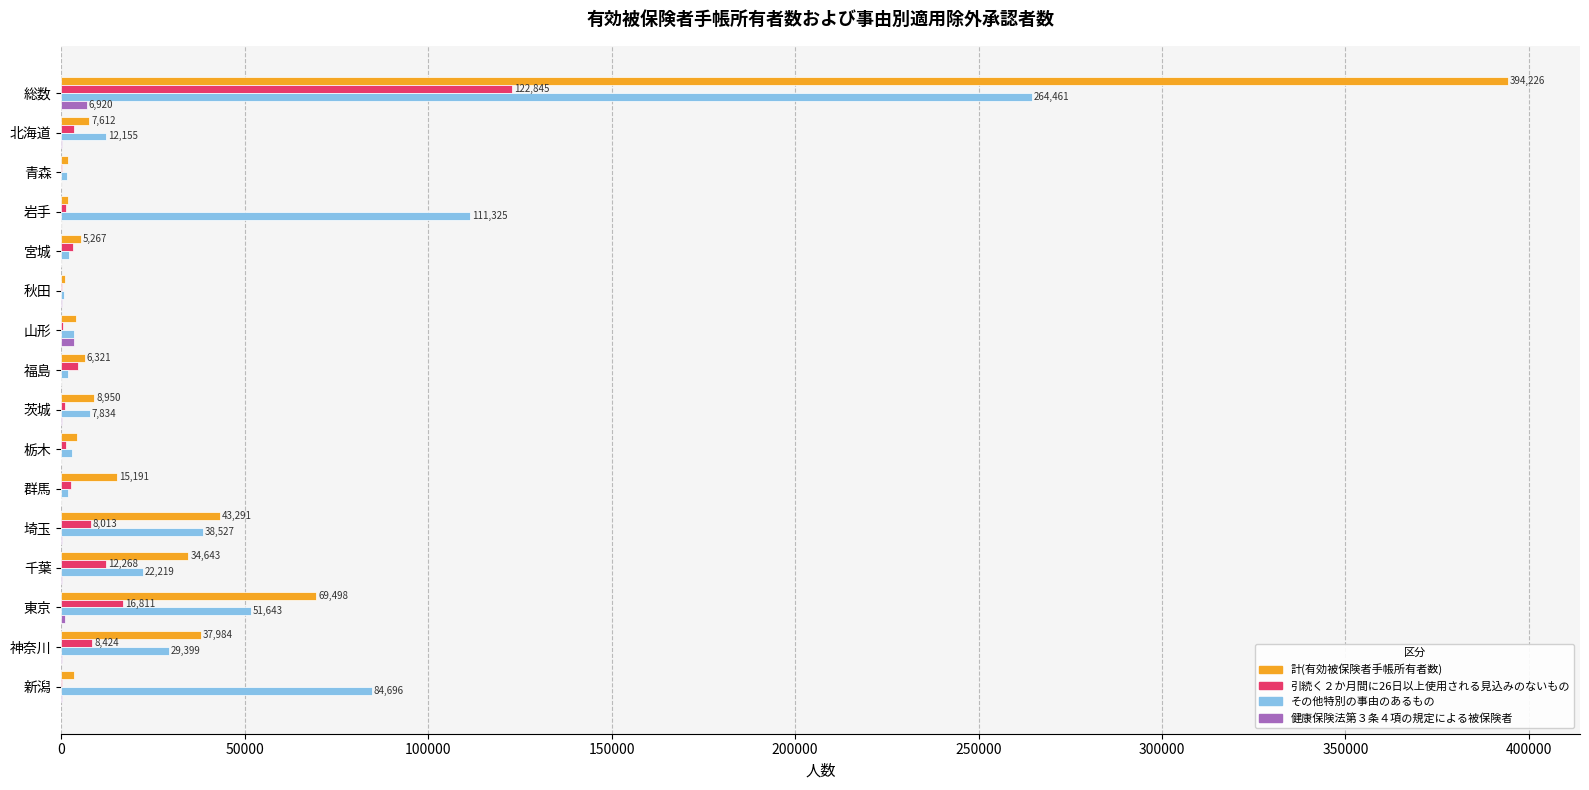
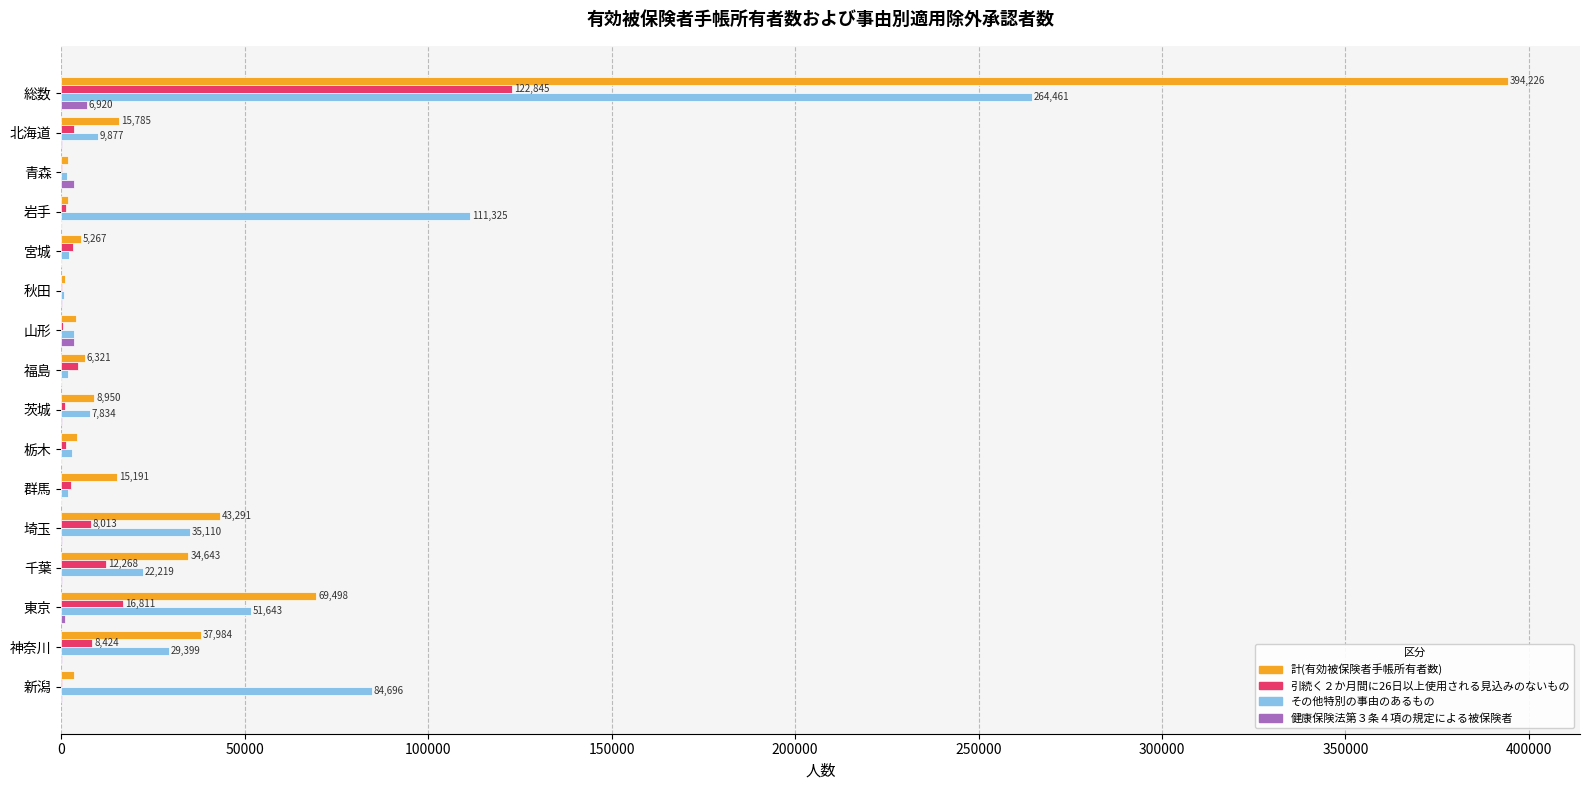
  {
    "計(有効被保険者手帳所有者数)": {
      "総数": "394,226",
-     "北海道": "7,612",
+     "北海道": "15,785",
      "宮城": "5,267",
      "福島": "6,321",
      "茨城": "8,950",
      "群馬": "15,191",
      "埼玉": "43,291",
      "千葉": "34,643",
      "東京": "69,498",
      "神奈川": "37,984"
    },
    "引続く２か月間に26日以上使用される見込みのないもの": {
      "総数": "122,845",
      "埼玉": "8,013",
      "千葉": "12,268",
      "東京": "16,811",
      "神奈川": "8,424"
    },
    "その他特別の事由のあるもの": {
      "総数": "264,461",
-     "北海道": "12,155",
+     "北海道": "9,877",
      "岩手": "111,325",
      "茨城": "7,834",
-     "埼玉": "38,527",
+     "埼玉": "35,110",
      "千葉": "22,219",
      "東京": "51,643",
      "神奈川": "29,399",
      "新潟": "84,696"
    },
    "健康保険法第３条４項の規定による被保険者": {
-     "青森": "0",
+     "青森": "3000",
      "山形": "3000",
      "東京": "1000"
    }
  }
